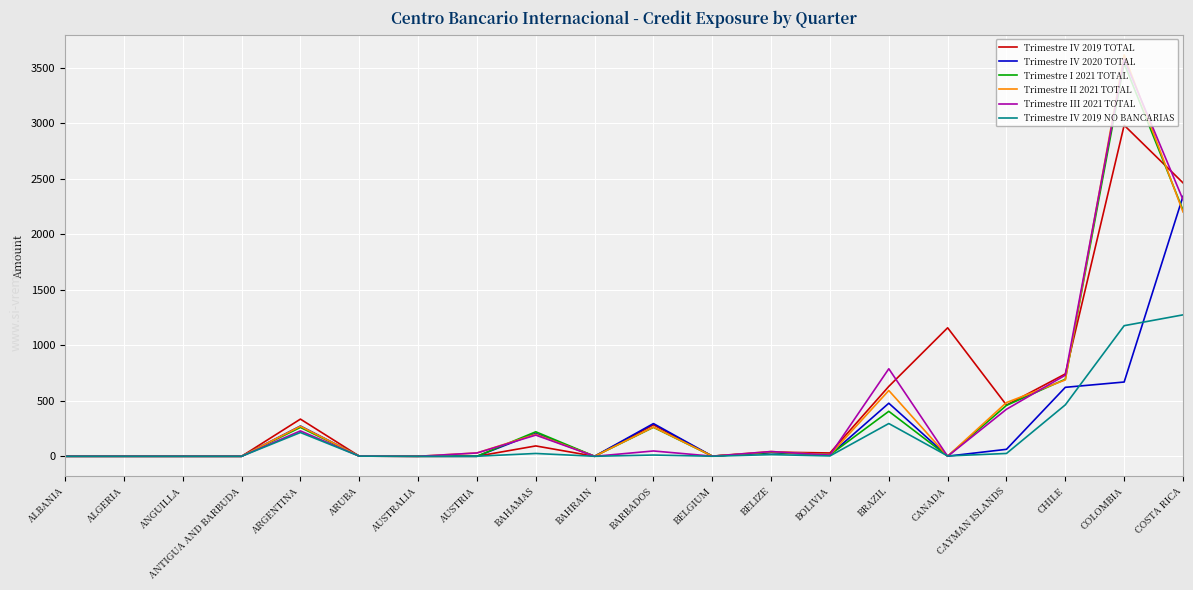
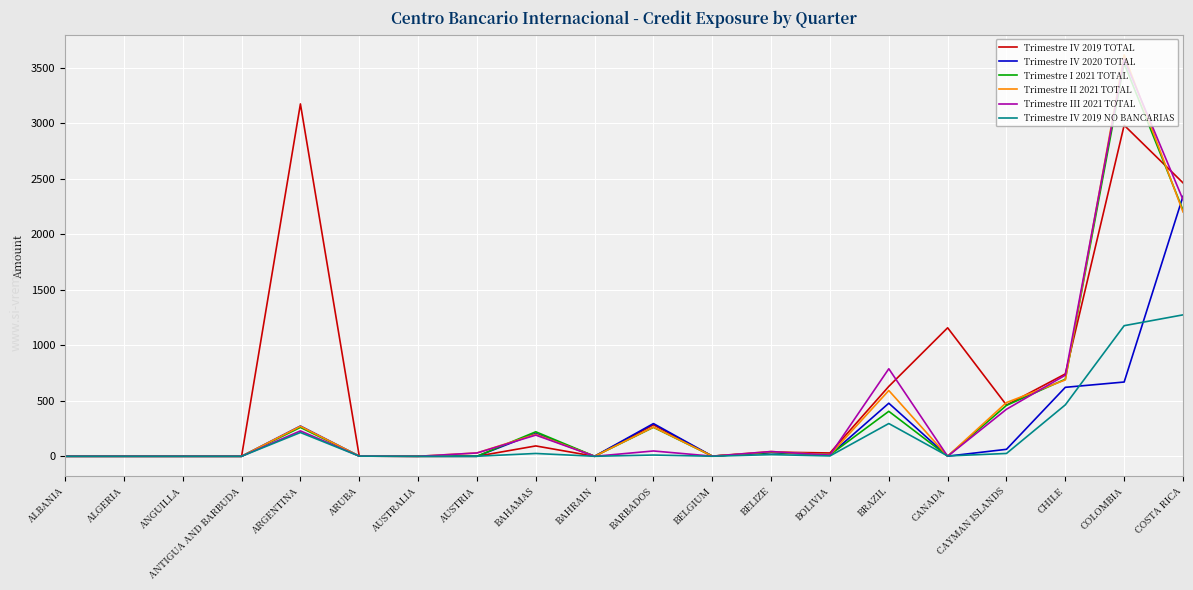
  {
    "Trimestre IV 2019 TOTAL": {
-     "ARGENTINA": 340,
+     "ARGENTINA": 3180,
      "BAHAMAS": 90,
      "BRAZIL": 630,
      "CANADA": 1160,
      "COSTA RICA": 2460
    },
    "Trimestre IV 2020 TOTAL": {
      "BRAZIL": 480,
      "CAYMAN ISLANDS": 60,
      "CHILE": 620,
      "COLOMBIA": 670,
      "COSTA RICA": 2340
    },
    "Trimestre I 2021 TOTAL": {
      "BRAZIL": 410
    },
    "Trimestre II 2021 TOTAL": {
      "BRAZIL": 590,
      "CAYMAN ISLANDS": 480
    },
    "Trimestre III 2021 TOTAL": {
      "BARBADOS": 50,
      "BRAZIL": 790,
      "CAYMAN ISLANDS": 420,
      "COSTA RICA": 2310
    },
    "Trimestre IV 2019 NO BANCARIAS": {
      "BAHAMAS": 30,
      "BARBADOS": 10,
      "BRAZIL": 300,
      "CAYMAN ISLANDS": 30,
      "CHILE": 460,
      "COLOMBIA": 1180,
      "COSTA RICA": 1270
    }
  }
